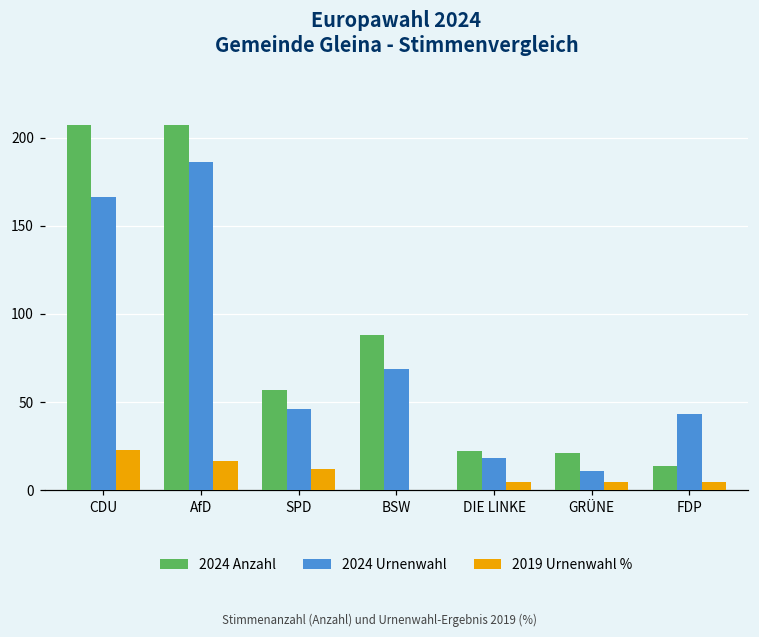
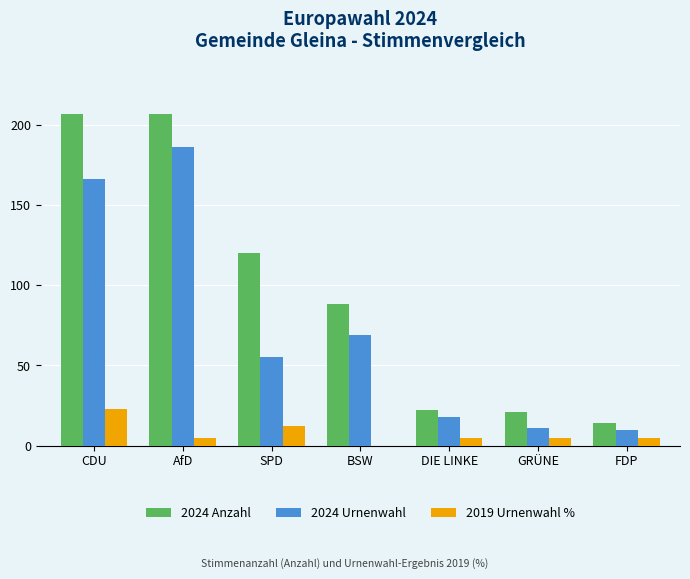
  {
    "2024 Anzahl": {
      "CDU": 207,
      "AfD": 207,
-     "SPD": 57,
+     "SPD": 120,
      "BSW": 88,
      "DIE LINKE": 22,
      "GRÜNE": 21,
      "FDP": 14
    },
    "2024 Urnenwahl": {
      "CDU": 166,
      "AfD": 186,
-     "SPD": 46,
+     "SPD": 55,
      "BSW": 69,
      "DIE LINKE": 18,
      "GRÜNE": 11,
-     "FDP": 43
+     "FDP": 10
    },
    "2019 Urnenwahl %": {
      "CDU": 23,
-     "AfD": 17,
+     "AfD": 5,
      "SPD": 12,
      "BSW": 0,
      "DIE LINKE": 5,
      "GRÜNE": 5,
      "FDP": 5
    }
  }
